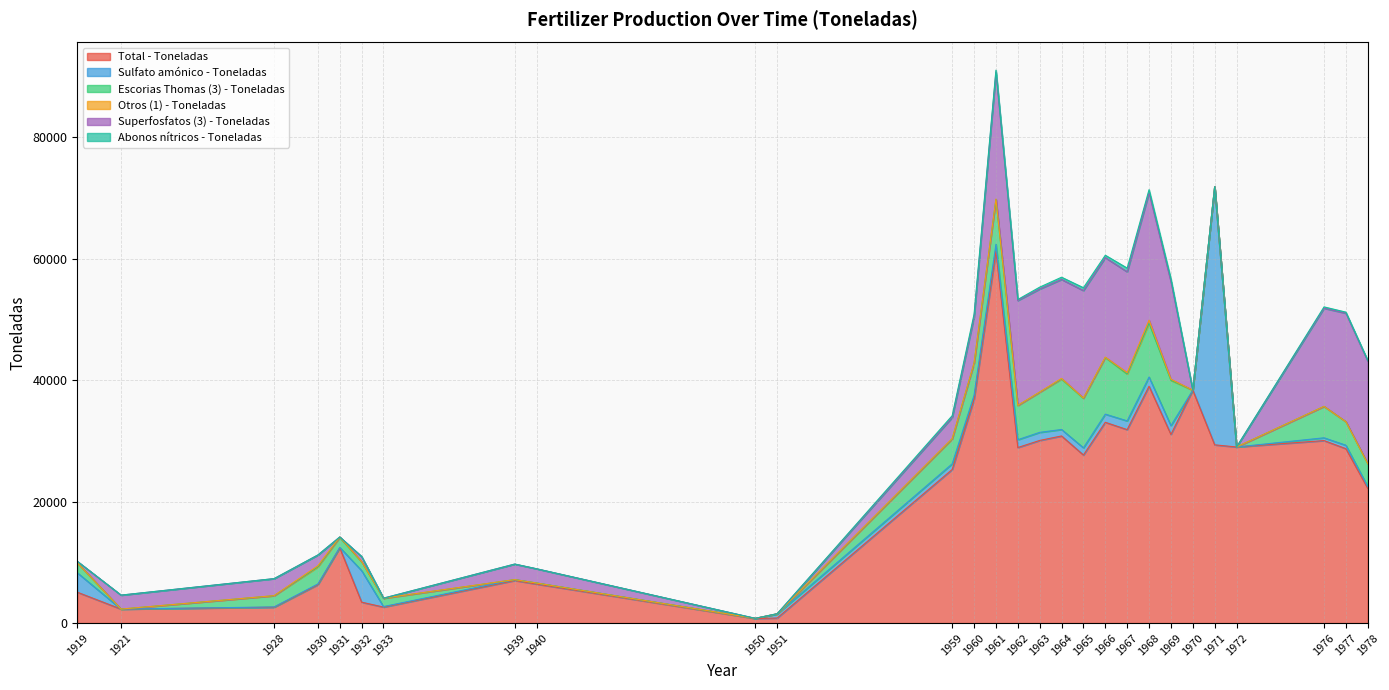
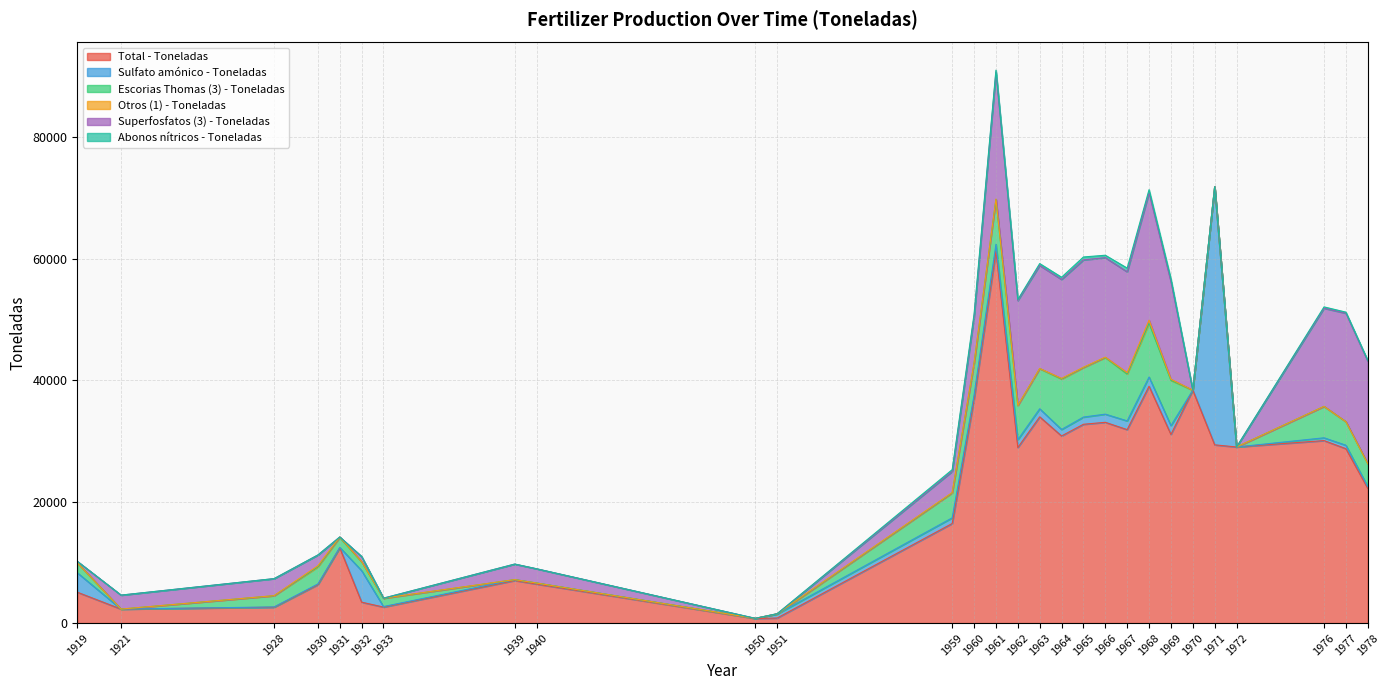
  {
    "Total - Toneladas": {
      "1919": 5000,
      "1932": 3000,
      "1951": 1000,
-     "1959": 25000,
+     "1959": 16000,
      "1960": 37000,
      "1961": 61000,
      "1962": 29000,
-     "1963": 30000,
+     "1963": 34000,
      "1964": 31000,
-     "1965": 28000,
+     "1965": 33000,
      "1966": 33000,
      "1967": 32000,
      "1968": 39000,
      "1969": 31000,
      "1971": 29000,
      "1976": 30000,
      "1977": 29000
    },
    "Sulfato amónico - Toneladas": {
      "1919": 3000,
      "1932": 5000,
      "1959": 1000,
      "1960": 1000,
      "1961": 1000,
      "1962": 1000,
      "1963": 1000,
      "1964": 1000,
      "1965": 1000,
      "1966": 1000,
      "1967": 1000,
      "1968": 2000,
      "1969": 1000,
      "1976": 0,
      "1977": 1000
    },
    "Otros (1) - Toneladas": {
      "1968": 1000
    },
    "Superfosfatos (3) - Toneladas": {
      "1960": 8000,
      "1965": 18000,
      "1967": 17000,
      "1968": 21000,
      "1969": 16000
    }
  }
